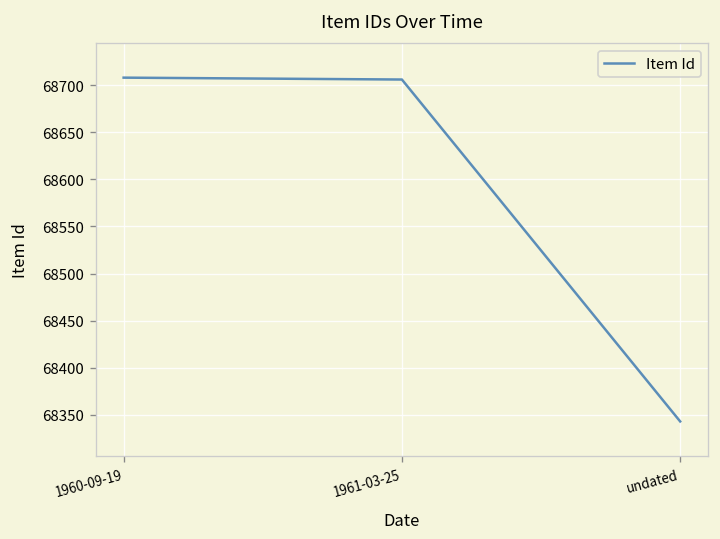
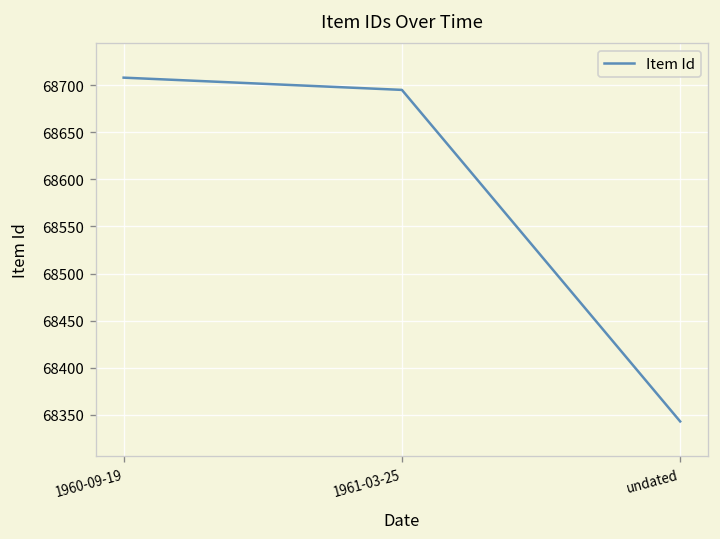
  {
    "1960-09-19": 68710,
-   "1961-03-25": 68710,
+   "1961-03-25": 68700,
    "undated": 68340
  }
